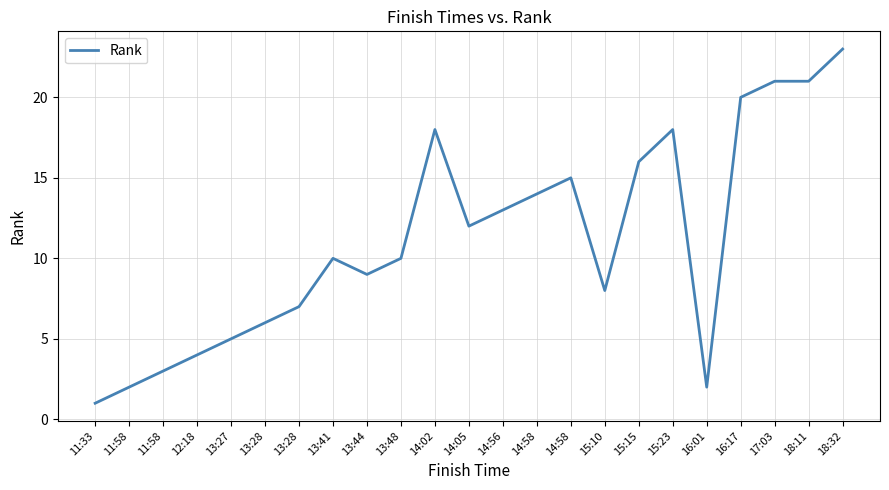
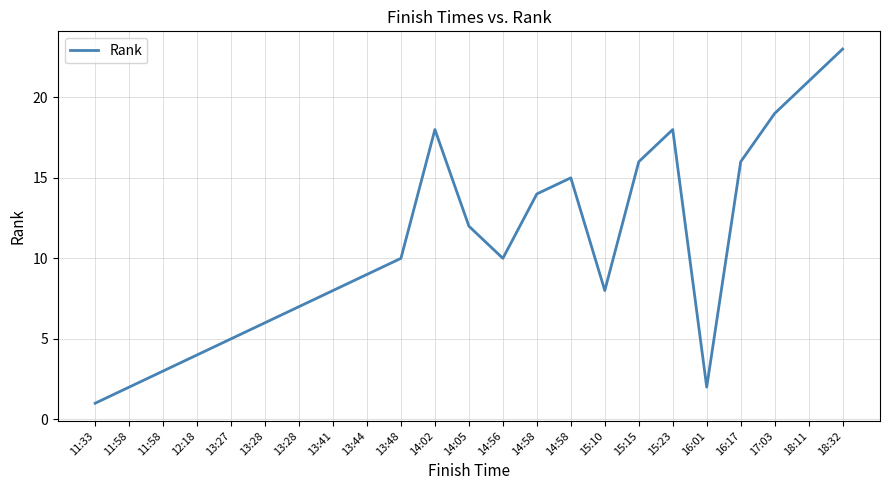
  {
    "11:33": 1,
    "12:18": 4,
    "13:27": 5,
-   "13:41": 10,
+   "13:41": 8,
    "13:44": 9,
    "13:48": 10,
    "14:02": 18,
    "14:05": 12,
-   "14:56": 13,
+   "14:56": 10,
    "15:10": 8,
    "15:15": 16,
    "15:23": 18,
    "16:01": 2,
-   "16:17": 20,
-   "17:03": 21,
+   "16:17": 16,
+   "17:03": 19,
    "18:11": 21,
    "18:32": 23
  }
